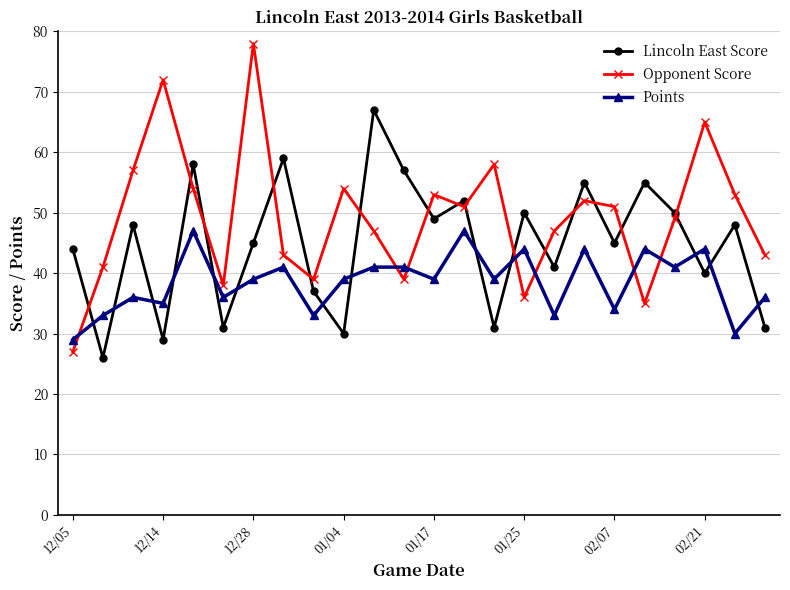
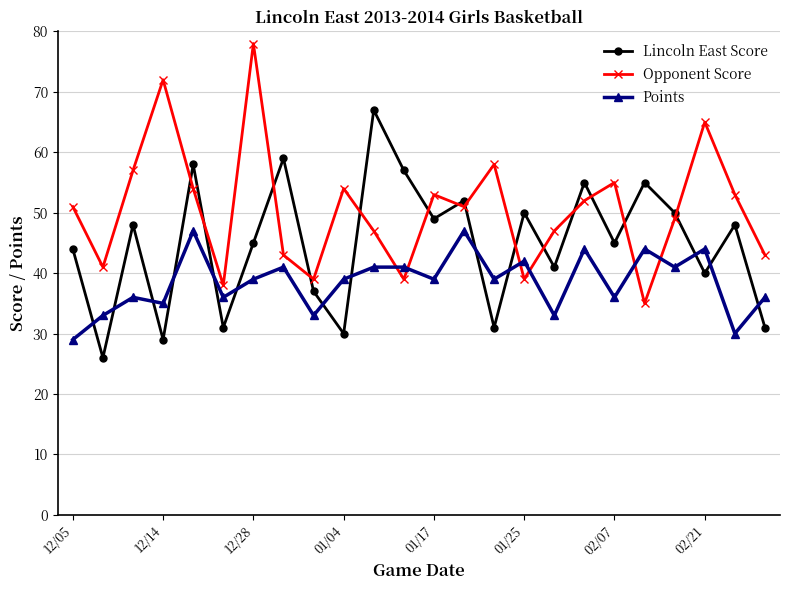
  {
    "Lincoln East Score": {
      "12/05": 44,
      "12/14": 29,
      "12/28": 45,
      "01/04": 30,
      "01/17": 49,
      "01/25": 50,
      "02/07": 45,
      "02/21": 40
    },
    "Opponent Score": {
-     "12/05": 27,
+     "12/05": 51,
      "12/14": 72,
      "12/28": 78,
      "01/04": 54,
      "01/17": 53,
-     "01/25": 36,
-     "02/07": 51,
+     "01/25": 39,
+     "02/07": 55,
      "02/21": 65
    },
    "Points": {
      "12/05": 29,
      "12/14": 35,
      "12/28": 39,
      "01/04": 39,
      "01/17": 39,
-     "01/25": 44,
-     "02/07": 34,
+     "01/25": 42,
+     "02/07": 36,
      "02/21": 44
    }
  }
